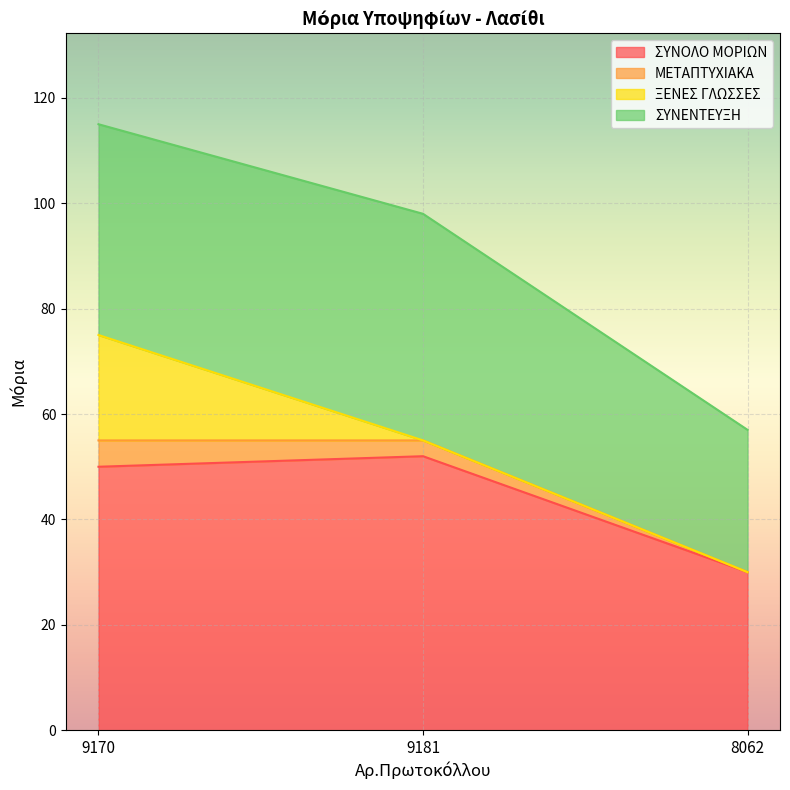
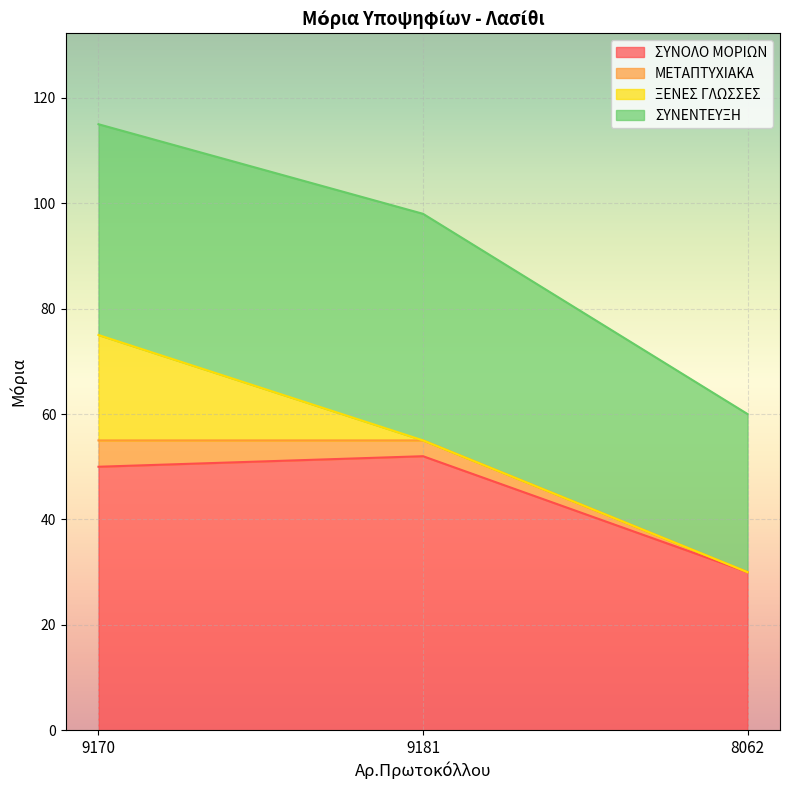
  {
    "ΣΥΝΟΛΟ ΜΟΡΙΩΝ": {
      "9170": 50,
      "9181": 52
    },
    "ΜΕΤΑΠΤΥΧΙΑΚΑ": {
      "9170": 5
    },
    "ΞΕΝΕΣ ΓΛΩΣΣΕΣ": {
      "9170": 20
    },
    "ΣΥΝΕΝΤΕΥΞΗ": {
      "9170": 40,
      "9181": 43,
-     "8062": 27
+     "8062": 30
    }
  }
